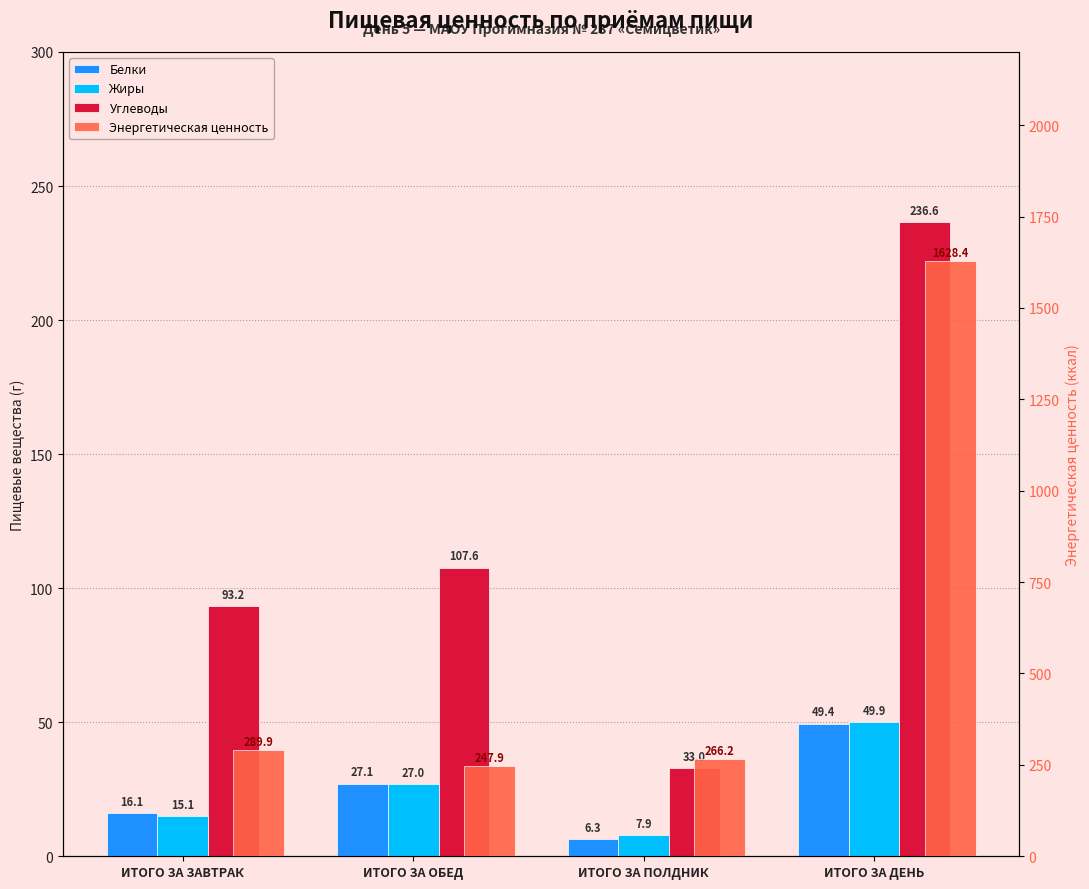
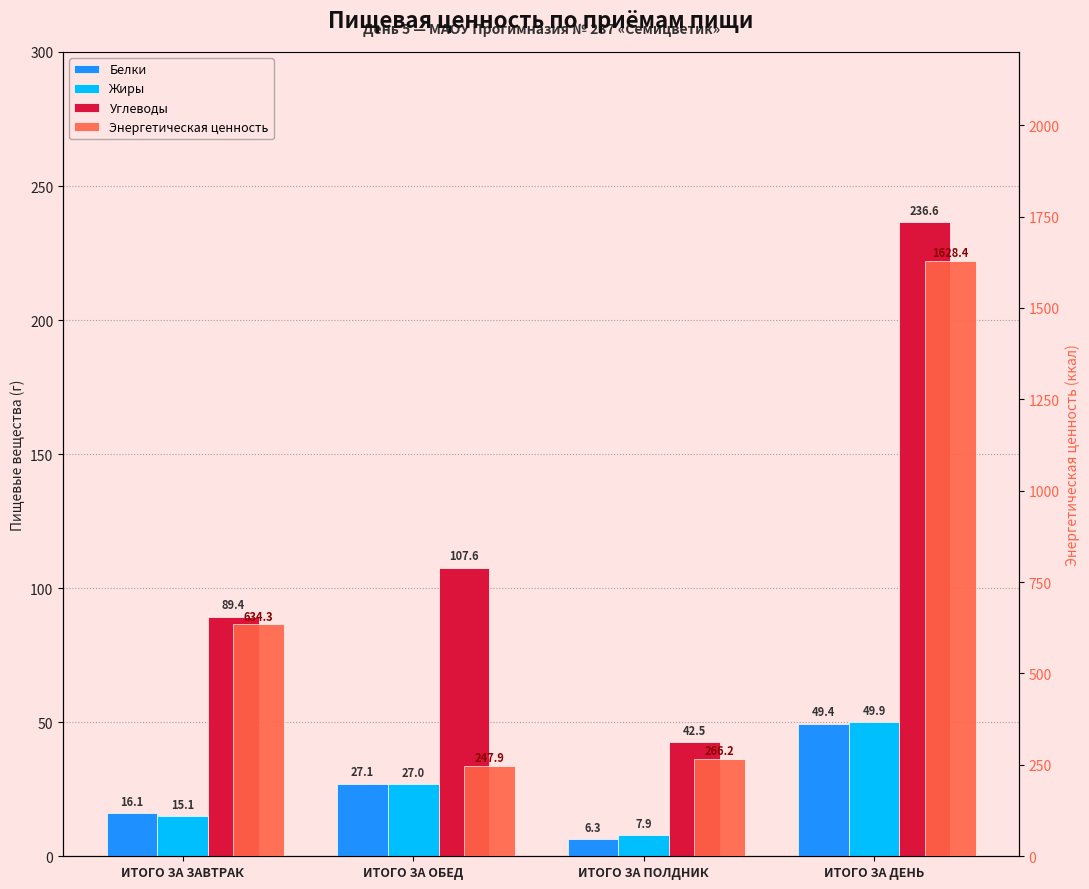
  {
    "Углеводы": {
-     "ИТОГО ЗА ЗАВТРАК": 93.2,
+     "ИТОГО ЗА ЗАВТРАК": 89.4,
      "ИТОГО ЗА ОБЕД": 107.6,
-     "ИТОГО ЗА ПОЛДНИК": 33.0,
+     "ИТОГО ЗА ПОЛДНИК": 42.5,
      "ИТОГО ЗА ДЕНЬ": 236.6
    },
    "Энергетическая ценность": {
-     "ИТОГО ЗА ЗАВТРАК": 289.9,
+     "ИТОГО ЗА ЗАВТРАК": 634.3,
      "ИТОГО ЗА ОБЕД": 247.9,
      "ИТОГО ЗА ПОЛДНИК": 266.2,
      "ИТОГО ЗА ДЕНЬ": 1628.4
    }
  }
